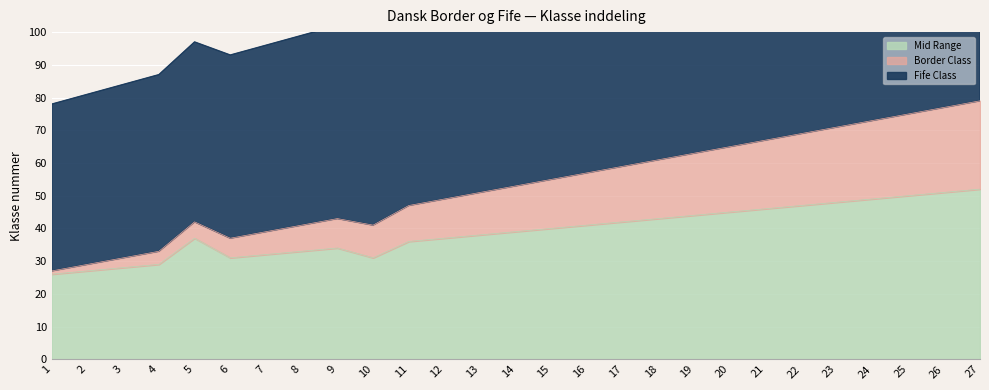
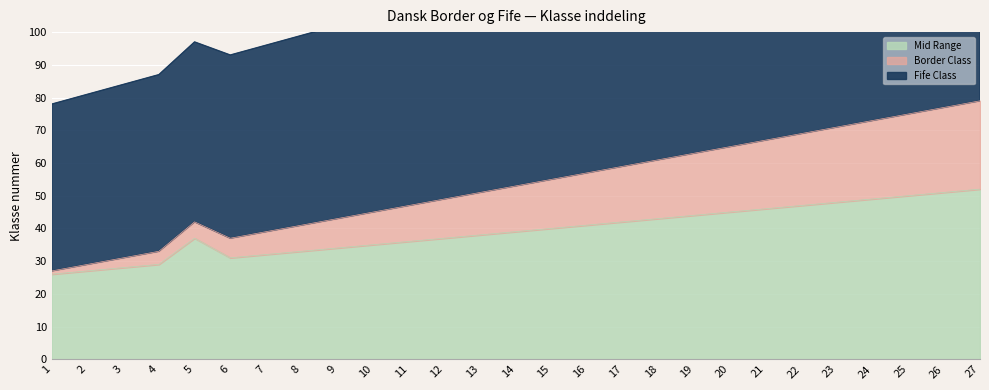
  {
    "Mid Range": {
      "1": 26,
      "2": 27,
      "3": 28,
      "4": 29,
      "5": 37,
      "6": 31,
      "7": 32,
      "8": 33,
      "9": 34,
-     "10": 31,
+     "10": 35,
      "11": 36,
      "12": 37,
      "13": 38,
      "14": 39,
      "15": 40,
      "16": 41,
      "17": 42,
      "18": 43,
      "19": 44,
      "20": 45,
      "21": 46,
      "22": 47,
      "23": 48,
      "24": 49,
      "25": 50,
      "26": 51,
      "27": 52
    },
    "Border Class": {
      "1": 1,
      "2": 2,
      "3": 3,
      "4": 4,
      "5": 5,
      "6": 6,
      "7": 7,
      "8": 8,
      "9": 9,
      "10": 10,
      "11": 11,
      "12": 12,
      "13": 13,
      "14": 14,
      "15": 15,
      "16": 16,
      "17": 17,
      "18": 18,
      "19": 19,
      "20": 20,
      "21": 21,
      "22": 22,
      "23": 23,
      "24": 24,
      "25": 25,
      "26": 26,
      "27": 27
    },
    "Fife Class": {
      "1": 51,
      "2": 52,
      "3": 53,
      "4": 54,
      "5": 55,
      "6": 56,
      "7": 57,
      "8": 58
    }
  }
